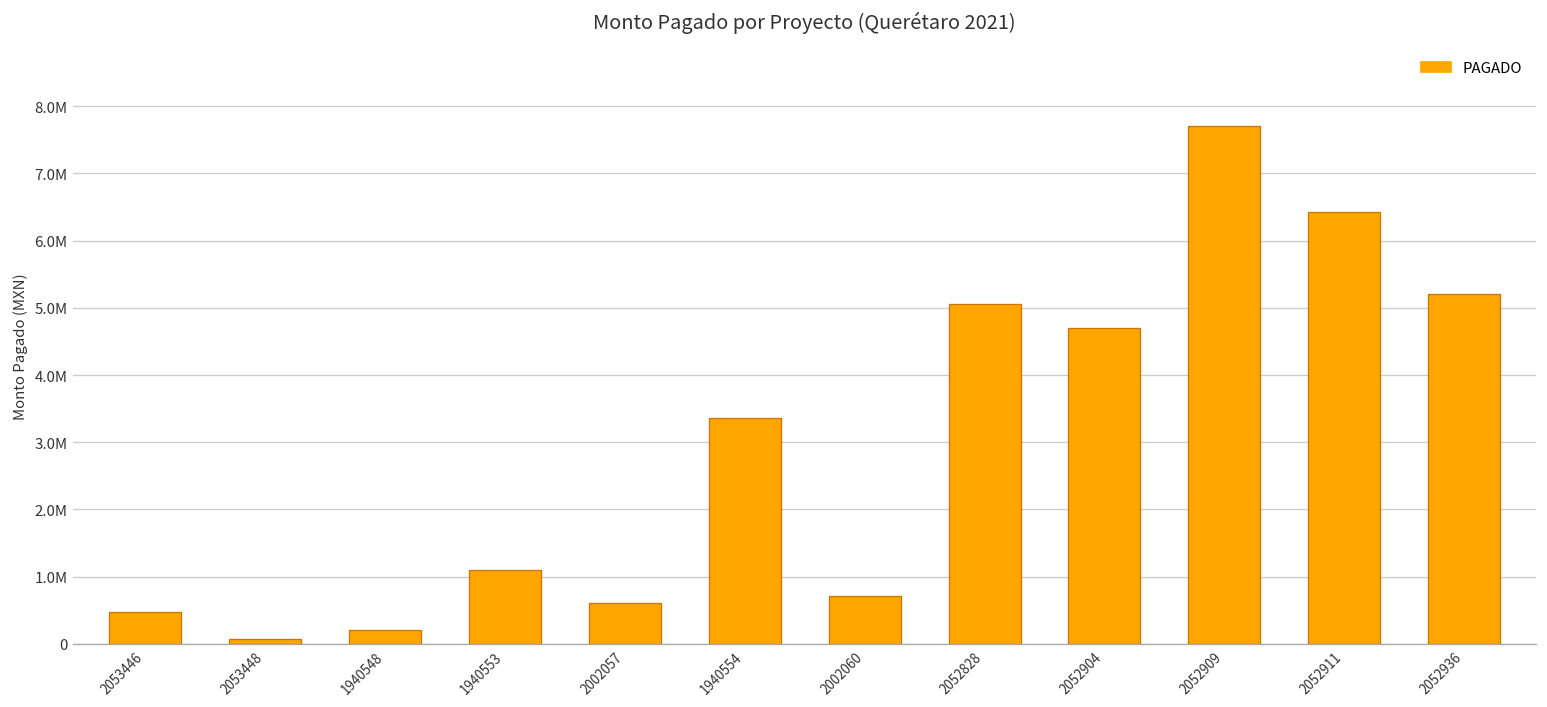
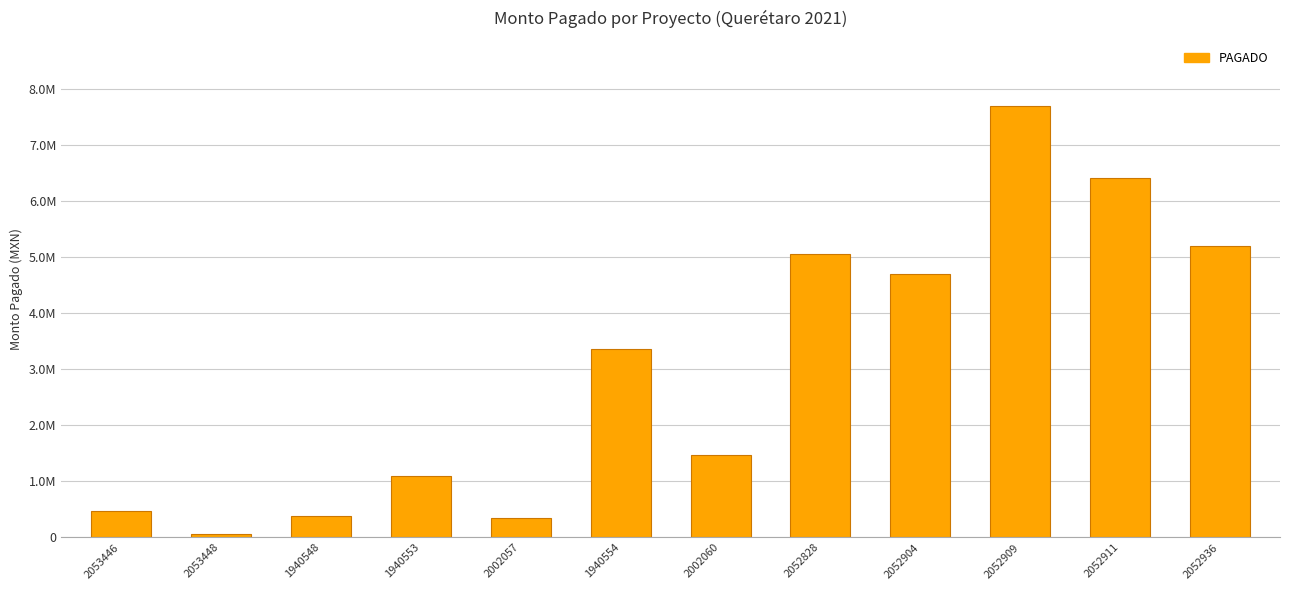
  {
    "2053446": 500000,
    "2053448": 100000,
-   "1940548": 200000,
+   "1940548": 400000,
    "1940553": 1100000,
-   "2002057": 600000,
+   "2002057": 400000,
    "1940554": 3400000,
-   "2002060": 700000,
+   "2002060": 1500000,
    "2052828": 5100000,
    "2052904": 4700000,
    "2052909": 7700000,
    "2052911": 6400000,
    "2052936": 5200000
  }
